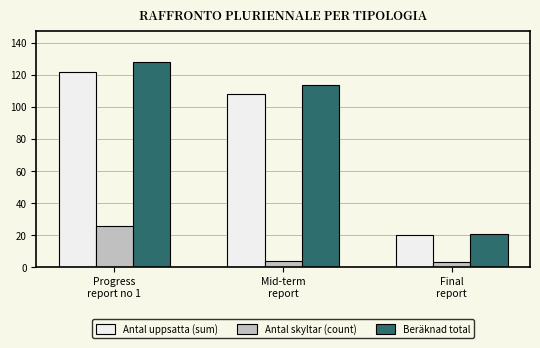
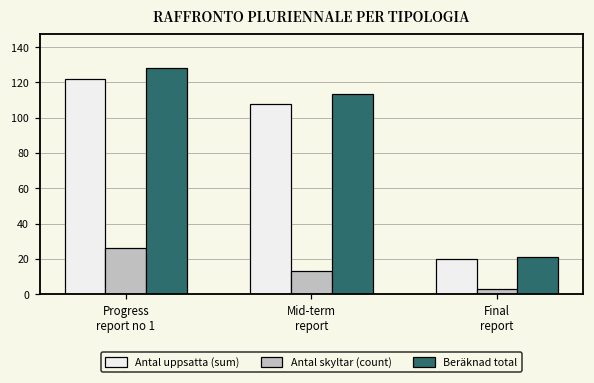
  {
    "Antal uppsatta (sum)": {
      "Progress report no 1": 122,
      "Mid-term report": 108,
      "Final report": 20
    },
    "Antal skyltar (count)": {
      "Progress report no 1": 26,
-     "Mid-term report": 4,
+     "Mid-term report": 13,
      "Final report": 3
    },
    "Beräknad total": {
      "Progress report no 1": 128,
      "Mid-term report": 113,
      "Final report": 21
    }
  }
